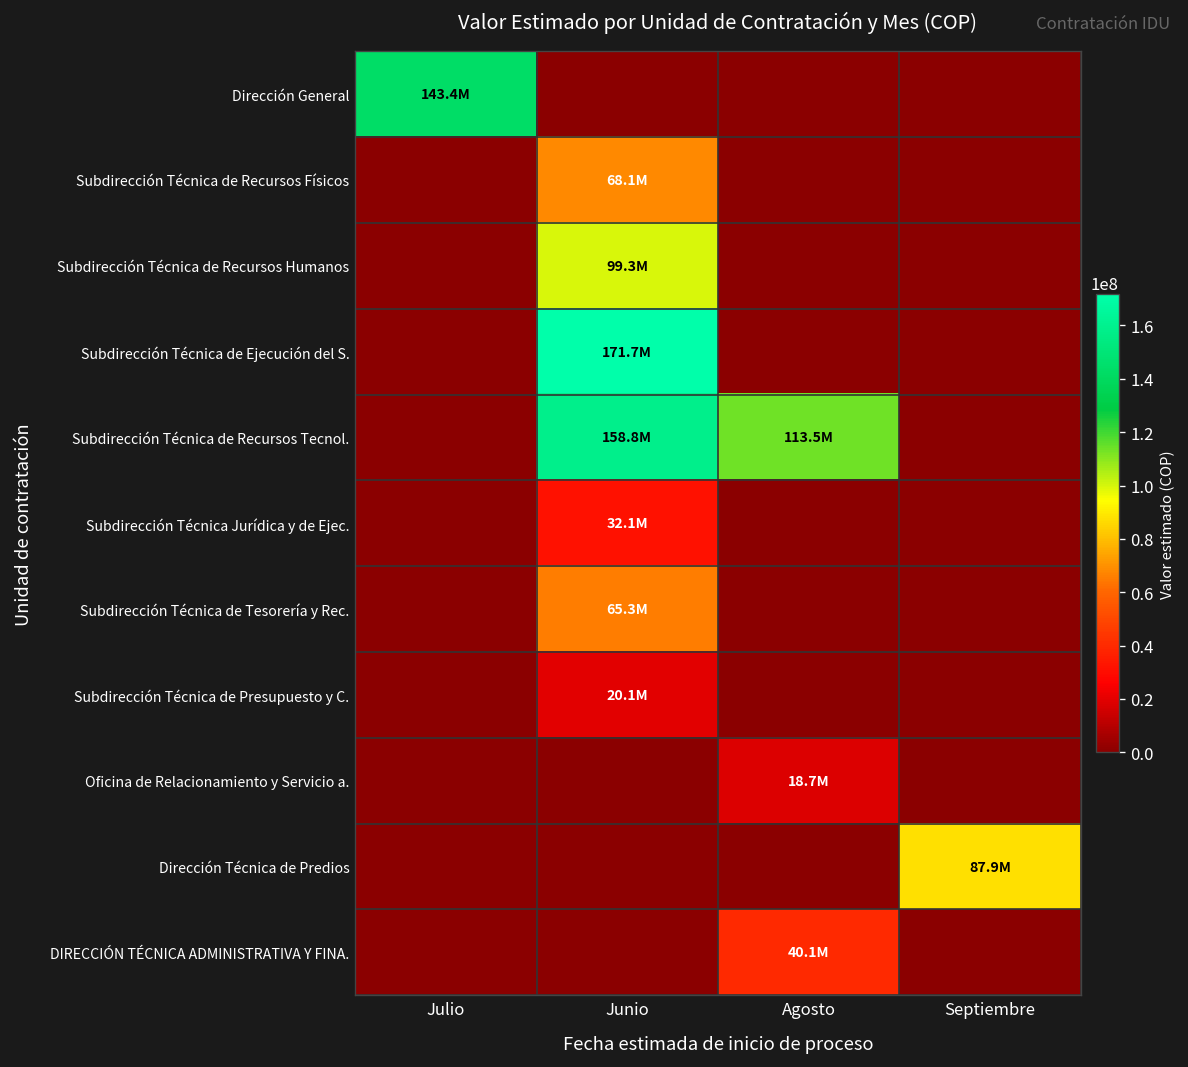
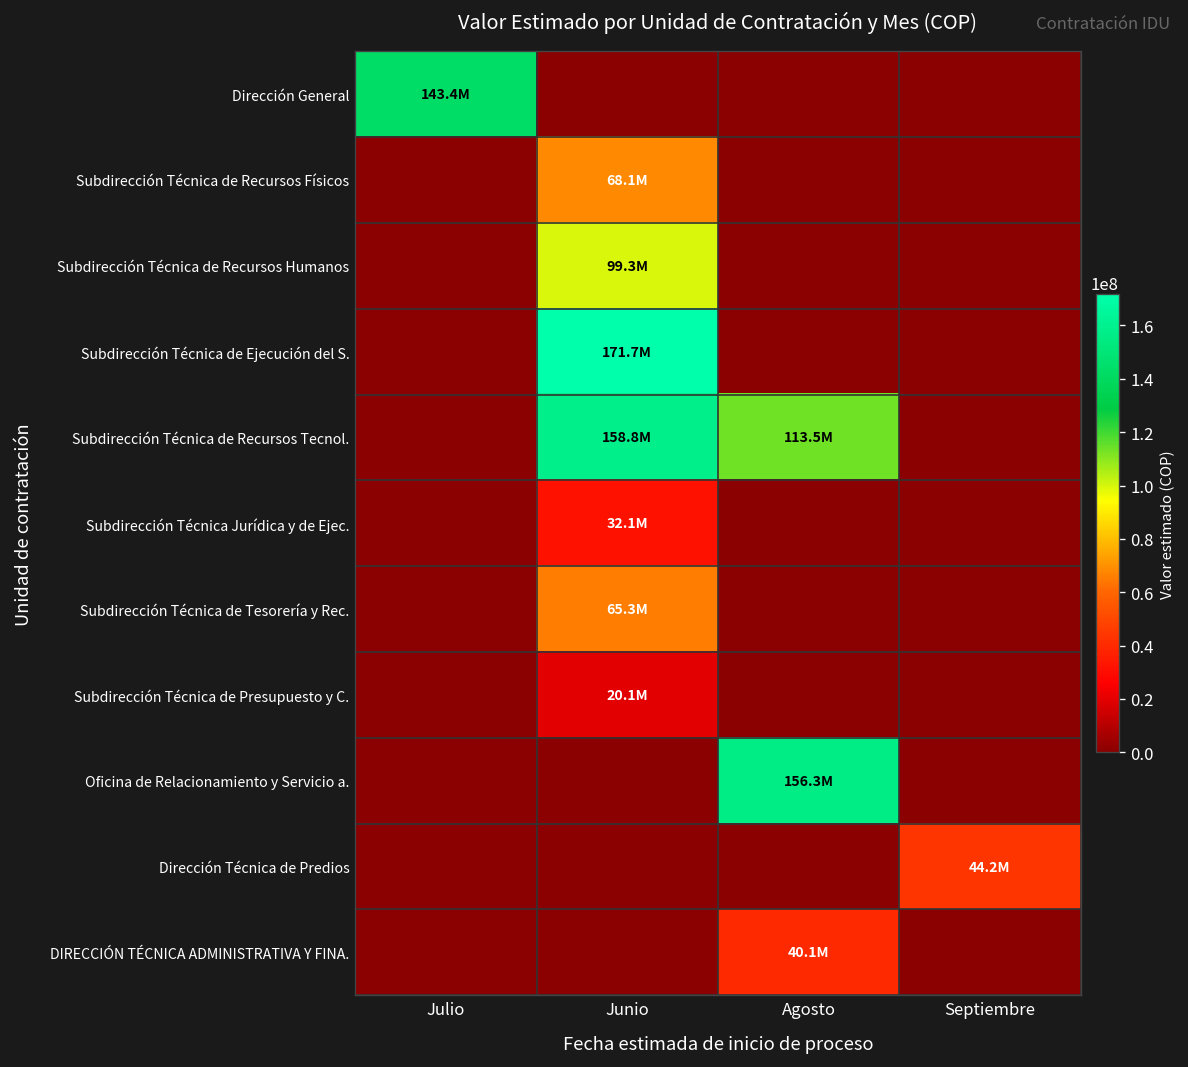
  {
    "Dirección General": {
      "Julio": "143.4M"
    },
    "Subdirección Técnica de Recursos Físicos": {
      "Junio": "68.1M"
    },
    "Subdirección Técnica de Recursos Humanos": {
      "Junio": "99.3M"
    },
    "Subdirección Técnica de Ejecución del S.": {
      "Junio": "171.7M"
    },
    "Subdirección Técnica de Recursos Tecnol.": {
      "Junio": "158.8M",
      "Agosto": "113.5M"
    },
    "Subdirección Técnica Jurídica y de Ejec.": {
      "Junio": "32.1M"
    },
    "Subdirección Técnica de Tesorería y Rec.": {
      "Junio": "65.3M"
    },
    "Subdirección Técnica de Presupuesto y C.": {
      "Junio": "20.1M"
    },
    "Oficina de Relacionamiento y Servicio a.": {
-     "Agosto": "18.7M"
+     "Agosto": "156.3M"
    },
    "Dirección Técnica de Predios": {
-     "Septiembre": "87.9M"
+     "Septiembre": "44.2M"
    },
    "DIRECCIÓN TÉCNICA ADMINISTRATIVA Y FINA.": {
      "Agosto": "40.1M"
    }
  }
